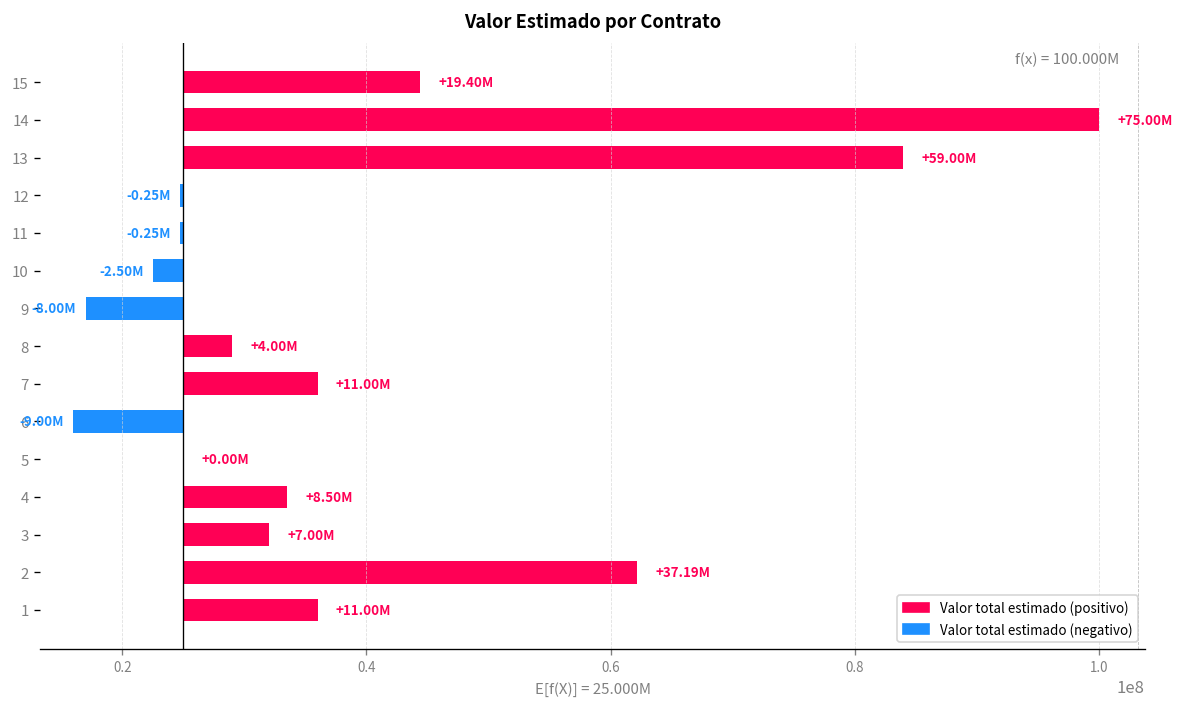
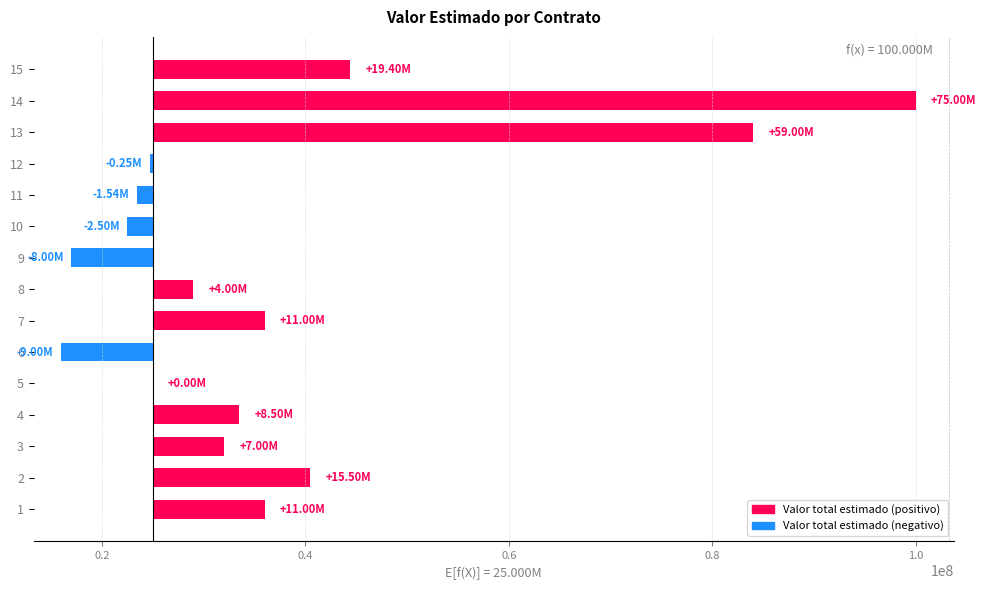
  {
    "15": "+19.40M",
    "14": "+75.00M",
    "13": "+59.00M",
    "12": "-0.25M",
-   "11": "-0.25M",
+   "11": "-1.54M",
    "10": "-2.50M",
    "9": "-8.00M",
    "8": "+4.00M",
    "7": "+11.00M",
    "6": "-9.00M",
    "5": "+0.00M",
    "4": "+8.50M",
    "3": "+7.00M",
-   "2": "+37.19M",
+   "2": "+15.50M",
    "1": "+11.00M"
  }
